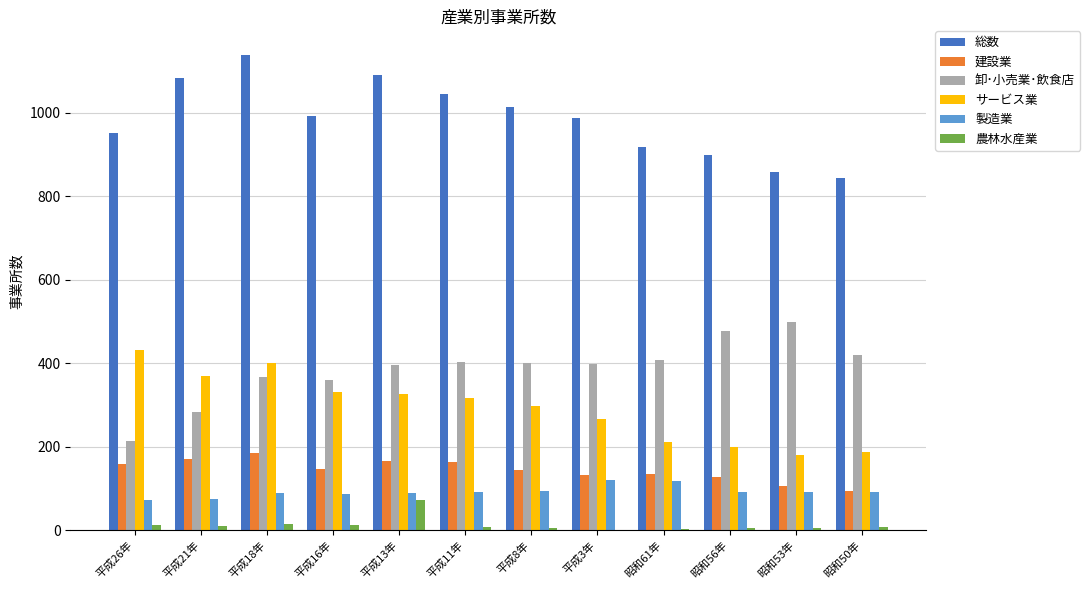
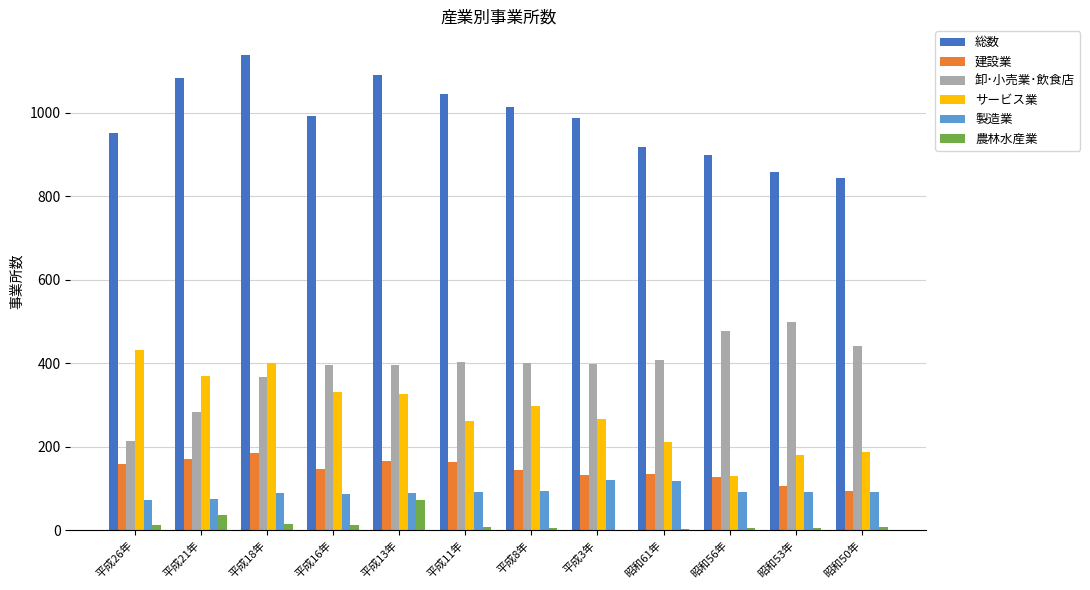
  {
    "建設業": {
      "平成26年": 160,
      "平成21年": 170,
      "平成18年": 190,
      "平成16年": 150,
      "平成13年": 170,
      "平成11年": 160,
      "平成8年": 140,
      "平成3年": 130,
      "昭和61年": 130,
      "昭和56年": 130,
      "昭和53年": 110,
      "昭和50年": 90
    },
    "卸･小売業･飲食店": {
      "平成26年": 220,
      "平成21年": 280,
      "平成18年": 370,
-     "平成16年": 360,
+     "平成16年": 400,
      "平成13年": 400,
      "平成11年": 400,
      "平成8年": 400,
      "平成3年": 400,
      "昭和61年": 410,
      "昭和56年": 480,
      "昭和53年": 500,
-     "昭和50年": 420
+     "昭和50年": 440
    },
    "サービス業": {
      "平成26年": 430,
      "平成21年": 370,
      "平成18年": 400,
      "平成16年": 330,
      "平成13年": 330,
-     "平成11年": 320,
+     "平成11年": 260,
      "平成8年": 300,
      "平成3年": 270,
      "昭和61年": 210,
-     "昭和56年": 200,
+     "昭和56年": 130,
      "昭和53年": 180,
      "昭和50年": 190
    },
    "農林水産業": {
      "平成26年": 10,
-     "平成21年": 10,
+     "平成21年": 40,
      "平成18年": 20,
      "平成16年": 10,
      "平成13年": 70,
      "平成11年": 10,
      "平成8年": 10,
      "昭和56年": 10,
      "昭和53年": 10,
      "昭和50年": 10
    }
  }
